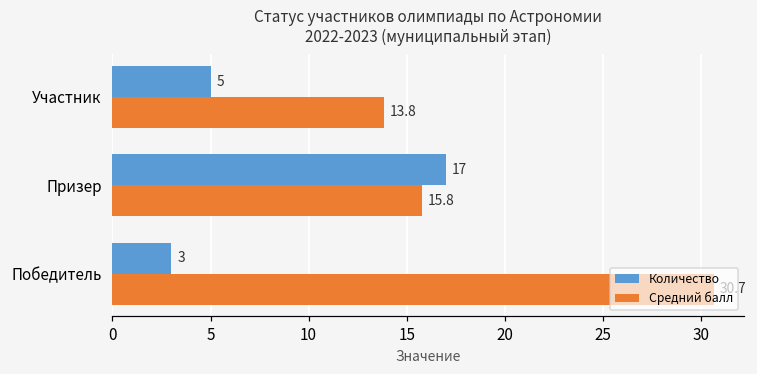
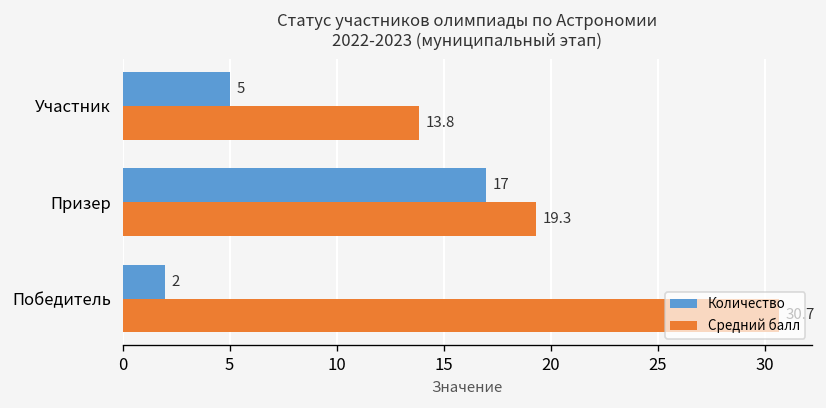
  {
    "Количество": {
      "Участник": 5,
      "Призер": 17,
-     "Победитель": 3
+     "Победитель": 2
    },
    "Средний балл": {
      "Участник": 13.8,
-     "Призер": 15.8
+     "Призер": 19.3
    }
  }
